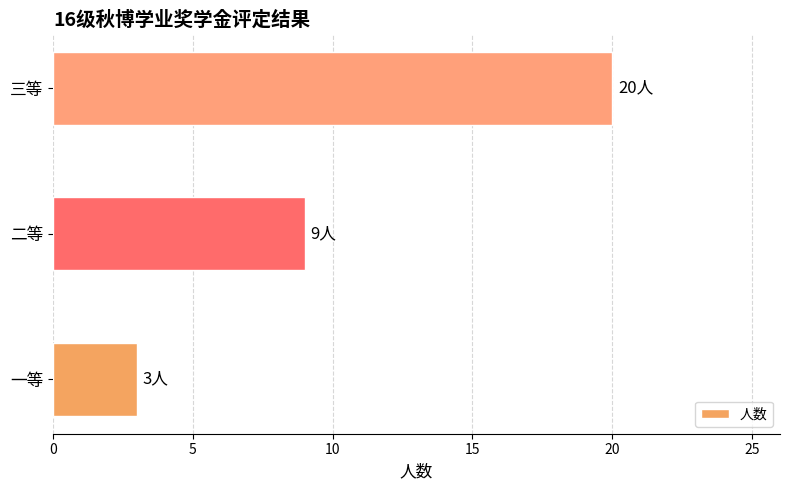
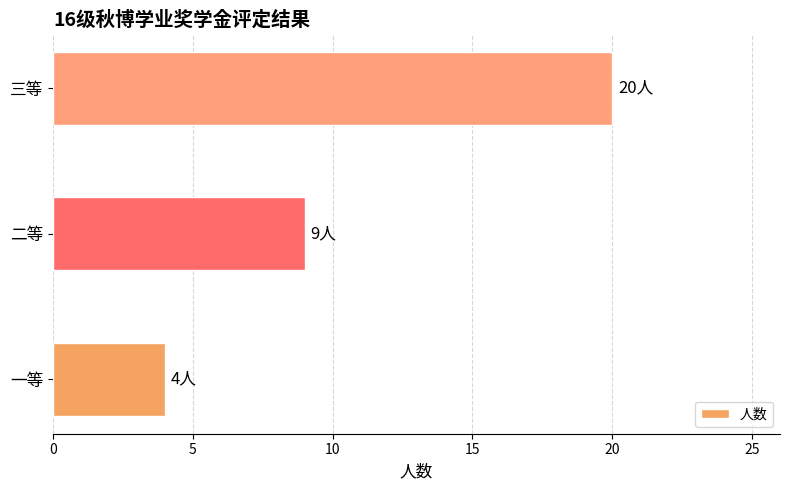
  {
    "三等": "20人",
    "二等": "9人",
-   "一等": "3人"
+   "一等": "4人"
  }
